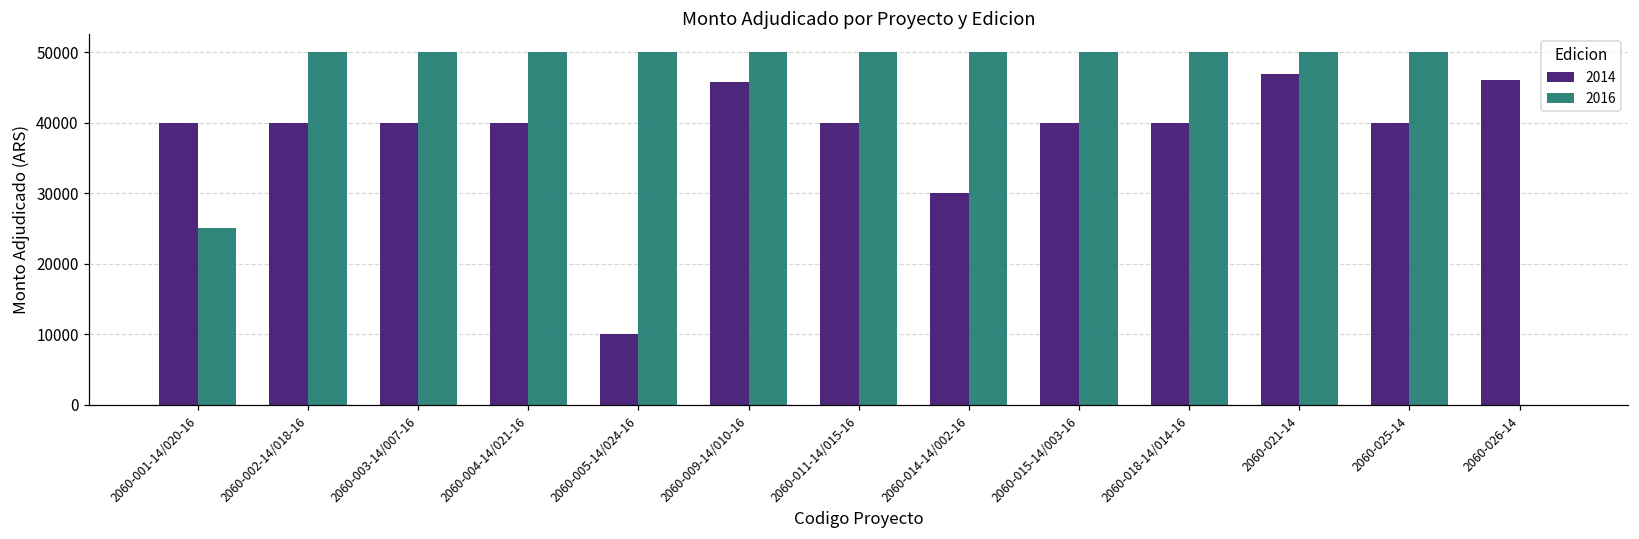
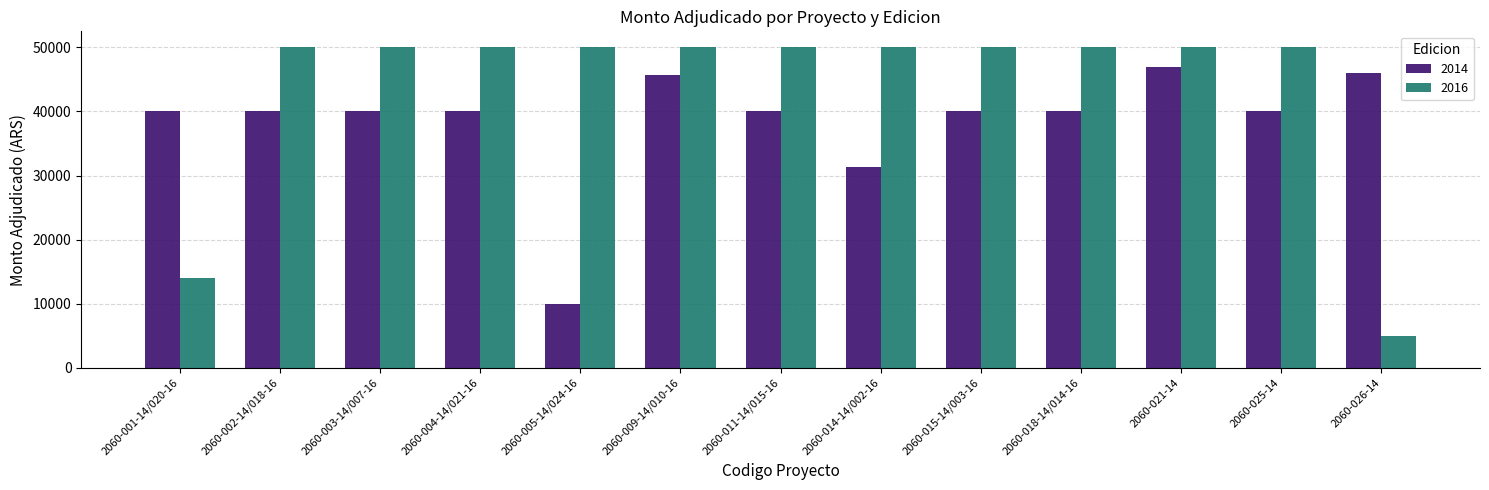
  {
    "2014": {
      "2060-001-14/020-16": 40000,
      "2060-002-14/018-16": 40000,
      "2060-003-14/007-16": 40000,
      "2060-004-14/021-16": 40000,
      "2060-005-14/024-16": 10000,
      "2060-009-14/010-16": 46000,
      "2060-011-14/015-16": 40000,
-     "2060-014-14/002-16": 30000,
+     "2060-014-14/002-16": 31000,
      "2060-015-14/003-16": 40000,
      "2060-018-14/014-16": 40000,
      "2060-021-14": 47000,
      "2060-025-14": 40000,
      "2060-026-14": 46000
    },
    "2016": {
-     "2060-001-14/020-16": 25000,
+     "2060-001-14/020-16": 14000,
      "2060-002-14/018-16": 50000,
      "2060-003-14/007-16": 50000,
      "2060-004-14/021-16": 50000,
      "2060-005-14/024-16": 50000,
      "2060-009-14/010-16": 50000,
      "2060-011-14/015-16": 50000,
      "2060-014-14/002-16": 50000,
      "2060-015-14/003-16": 50000,
      "2060-018-14/014-16": 50000,
      "2060-021-14": 50000,
      "2060-025-14": 50000,
-     "2060-026-14": 0
+     "2060-026-14": 5000
    }
  }
